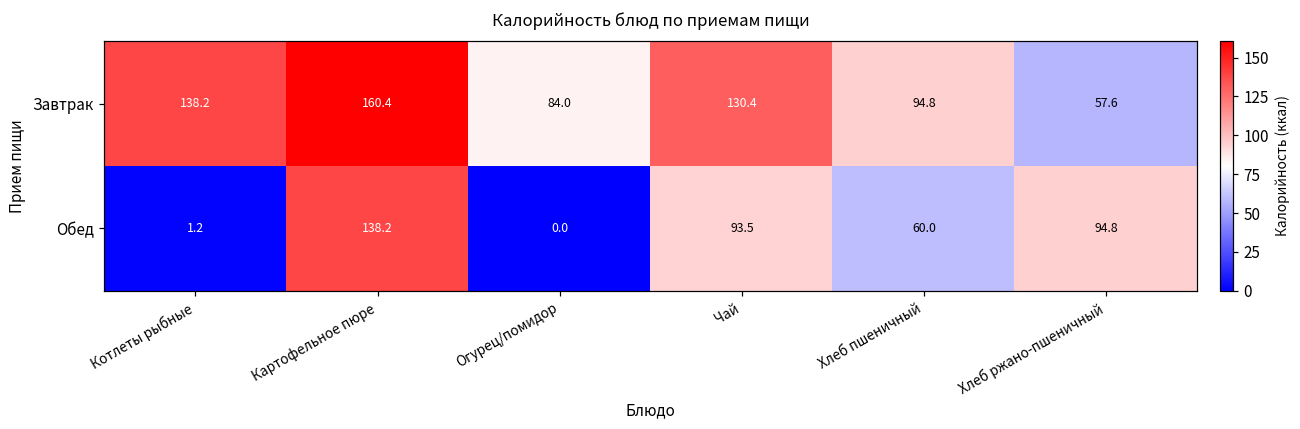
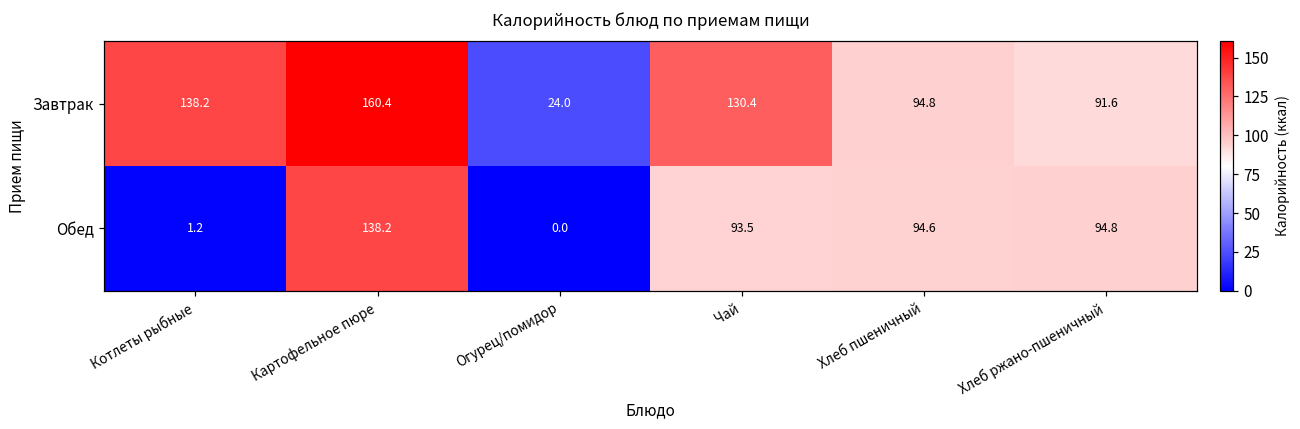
  {
    "Завтрак": {
      "Котлеты рыбные": 138.2,
      "Картофельное пюре": 160.4,
-     "Огурец/помидор": 84.0,
+     "Огурец/помидор": 24.0,
      "Чай": 130.4,
      "Хлеб пшеничный": 94.8,
-     "Хлеб ржано-пшеничный": 57.6
+     "Хлеб ржано-пшеничный": 91.6
    },
    "Обед": {
      "Котлеты рыбные": 1.2,
      "Картофельное пюре": 138.2,
      "Огурец/помидор": 0.0,
      "Чай": 93.5,
-     "Хлеб пшеничный": 60.0,
+     "Хлеб пшеничный": 94.6,
      "Хлеб ржано-пшеничный": 94.8
    }
  }
